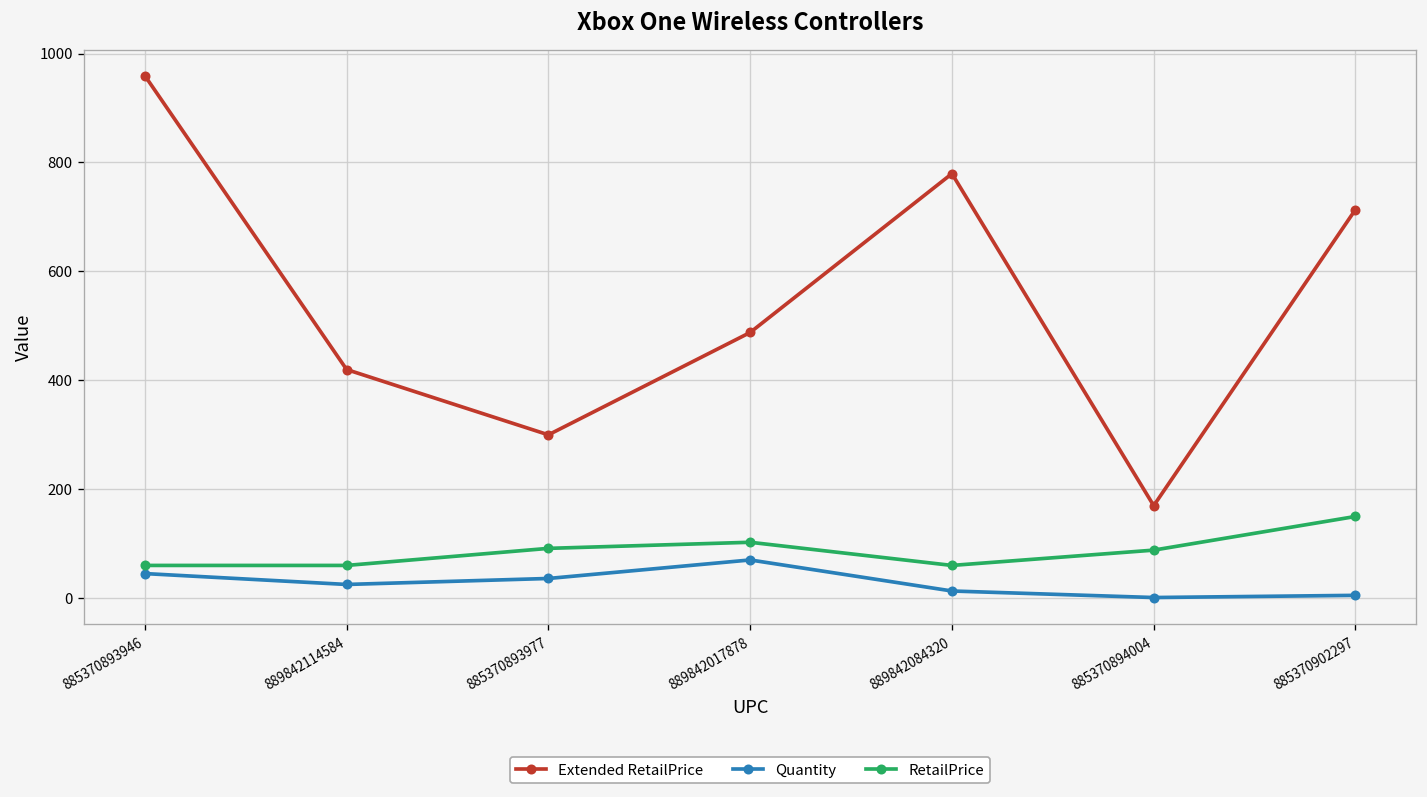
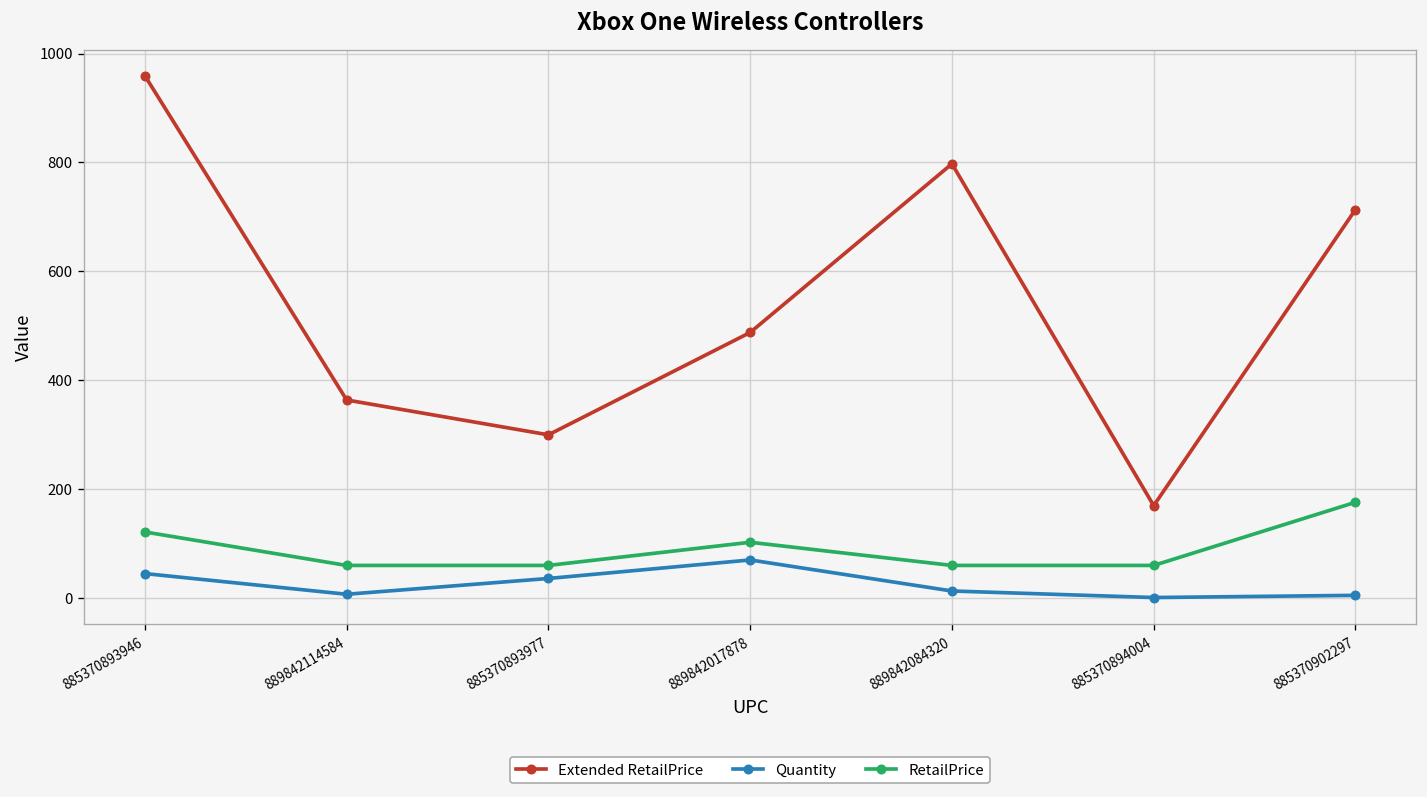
  {
    "Extended RetailPrice": {
      "885370893946": 960,
-     "889842114584": 420,
+     "889842114584": 360,
      "885370893977": 300,
      "889842017878": 490,
-     "889842084320": 780,
+     "889842084320": 800,
      "885370894004": 170,
      "885370902297": 710
    },
    "Quantity": {
      "885370893946": 50,
-     "889842114584": 30,
+     "889842114584": 10,
      "885370893977": 40,
      "889842017878": 70,
      "889842084320": 10,
      "885370894004": 0,
      "885370902297": 10
    },
    "RetailPrice": {
-     "885370893946": 60,
+     "885370893946": 120,
      "889842114584": 60,
-     "885370893977": 90,
+     "885370893977": 60,
      "889842017878": 100,
      "889842084320": 60,
-     "885370894004": 90,
-     "885370902297": 150
+     "885370894004": 60,
+     "885370902297": 180
    }
  }
